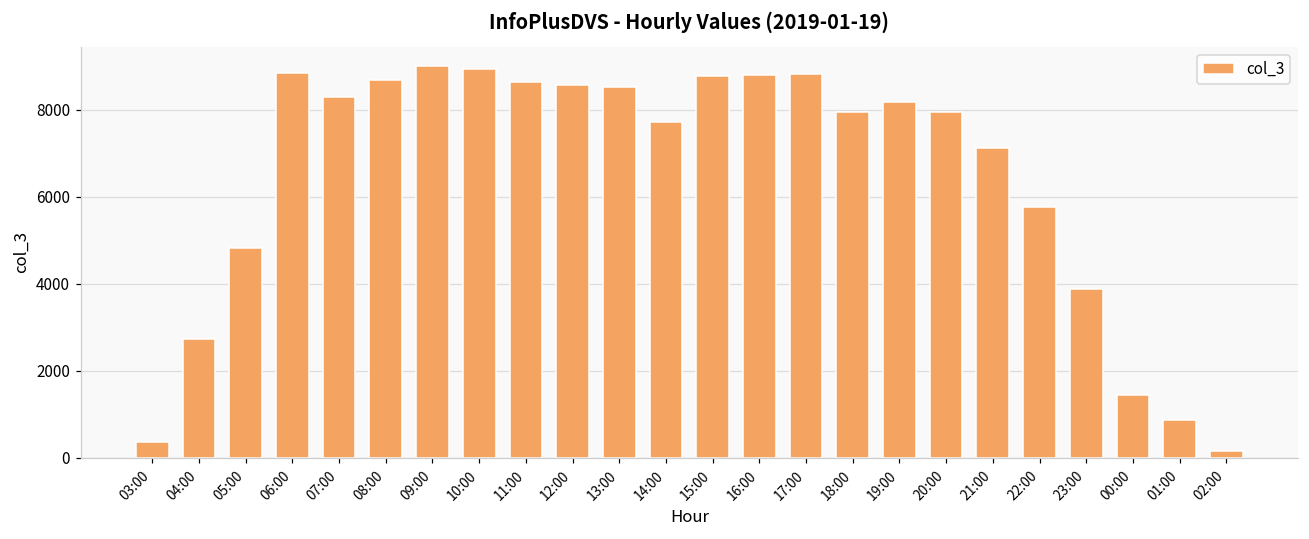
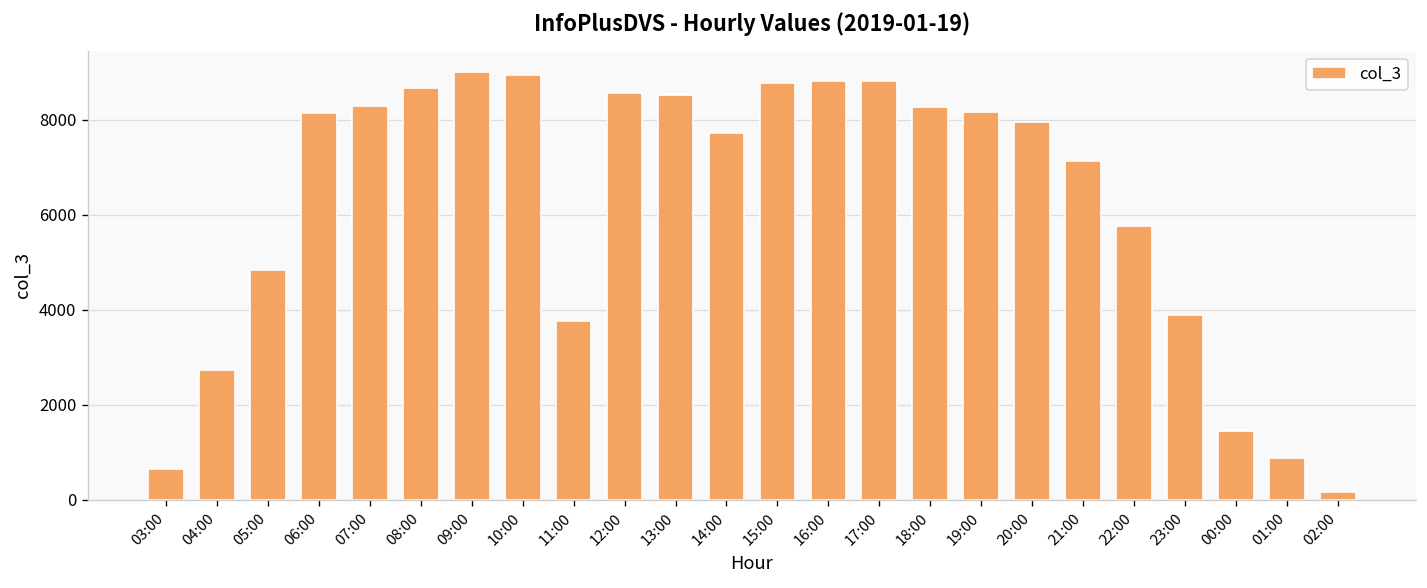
  {
-   "03:00": 400,
+   "03:00": 600,
    "04:00": 2700,
    "05:00": 4800,
-   "06:00": 8900,
+   "06:00": 8100,
    "07:00": 8300,
    "08:00": 8700,
    "09:00": 9000,
    "10:00": 8900,
-   "11:00": 8600,
+   "11:00": 3800,
    "12:00": 8600,
    "13:00": 8500,
    "14:00": 7700,
    "15:00": 8800,
    "16:00": 8800,
    "17:00": 8800,
-   "18:00": 7900,
+   "18:00": 8300,
    "19:00": 8200,
    "20:00": 8000,
    "21:00": 7100,
    "22:00": 5800,
    "23:00": 3900,
    "00:00": 1500,
    "01:00": 900,
    "02:00": 200
  }
